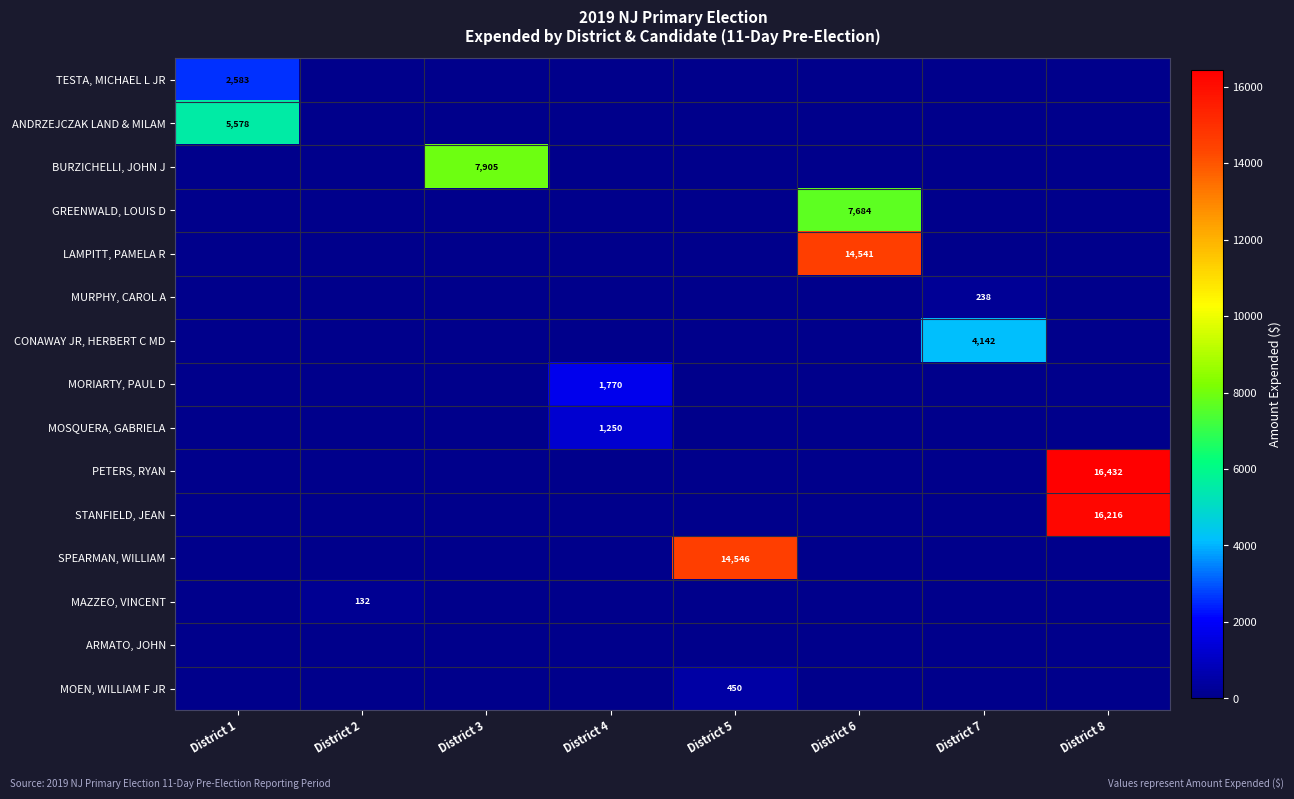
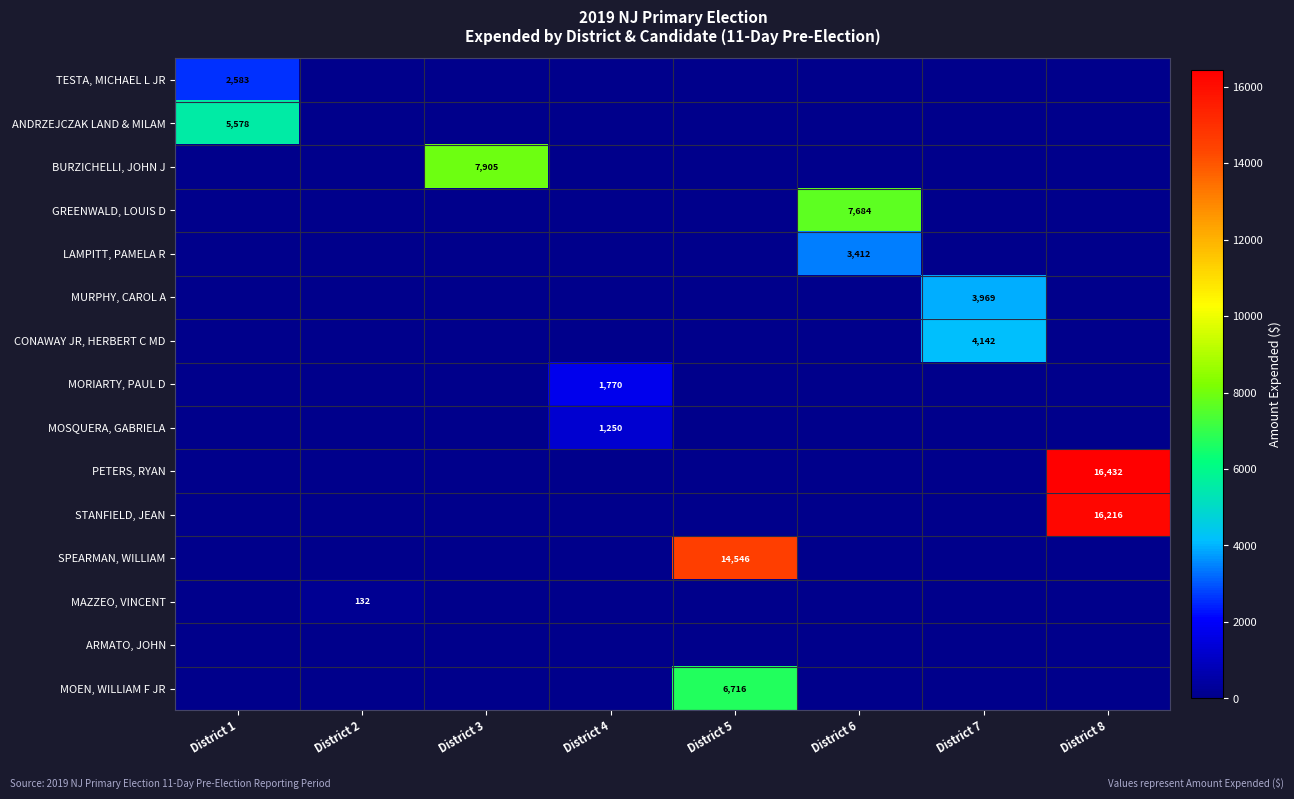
  {
    "TESTA, MICHAEL L JR": {
      "District 1": "2,583"
    },
    "ANDRZEJCZAK LAND & MILAM": {
      "District 1": "5,578"
    },
    "BURZICHELLI, JOHN J": {
      "District 3": "7,905"
    },
    "GREENWALD, LOUIS D": {
      "District 6": "7,684"
    },
    "LAMPITT, PAMELA R": {
-     "District 6": "14,541"
+     "District 6": "3,412"
    },
    "MURPHY, CAROL A": {
-     "District 7": "238"
+     "District 7": "3,969"
    },
    "CONAWAY JR, HERBERT C MD": {
      "District 7": "4,142"
    },
    "MORIARTY, PAUL D": {
      "District 4": "1,770"
    },
    "MOSQUERA, GABRIELA": {
      "District 4": "1,250"
    },
    "PETERS, RYAN": {
      "District 8": "16,432"
    },
    "STANFIELD, JEAN": {
      "District 8": "16,216"
    },
    "SPEARMAN, WILLIAM": {
      "District 5": "14,546"
    },
    "MAZZEO, VINCENT": {
      "District 2": "132"
    },
    "MOEN, WILLIAM F JR": {
-     "District 5": "450"
+     "District 5": "6,716"
    }
  }
